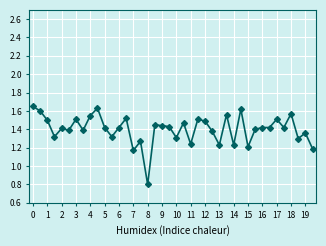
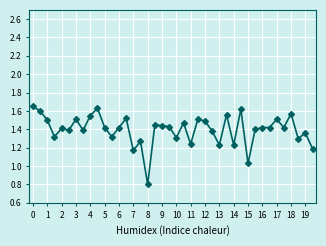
  {
    "0": 1.7,
    "1": 1.5,
    "2": 1.4,
    "3": 1.5,
    "4": 1.6,
    "5": 1.4,
    "6": 1.4,
    "7": 1.2,
    "8": 0.8,
    "9": 1.4,
    "10": 1.3,
    "11": 1.2,
    "12": 1.5,
    "13": 1.2,
    "14": 1.2,
-   "15": 1.2,
+   "15": 1.0,
    "16": 1.4,
    "17": 1.5,
    "18": 1.6,
    "19": 1.4
  }
